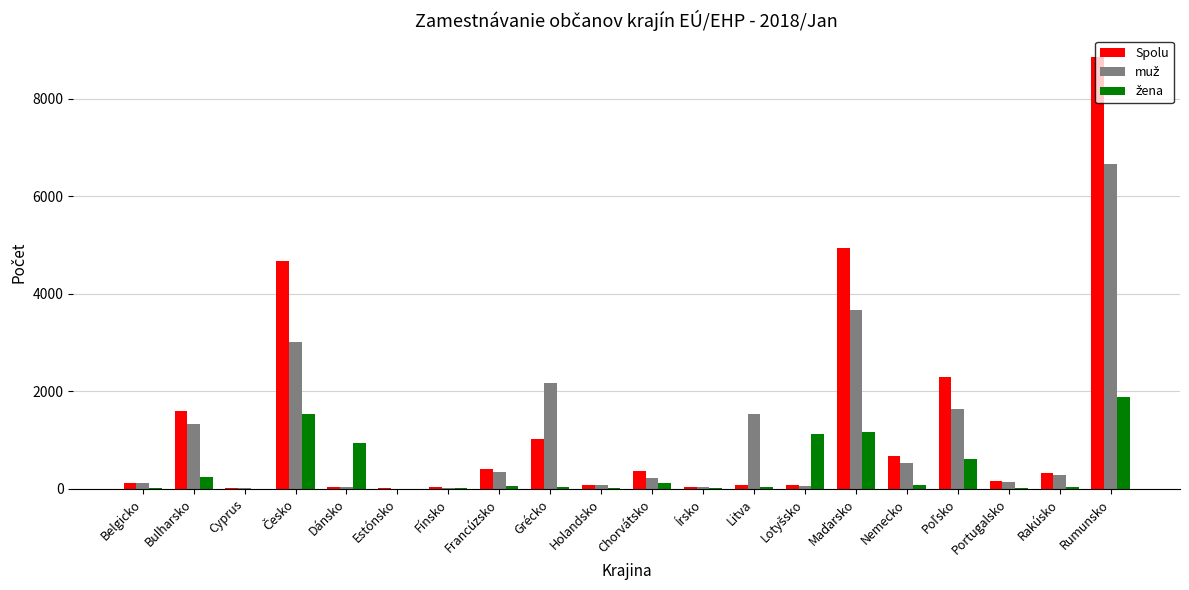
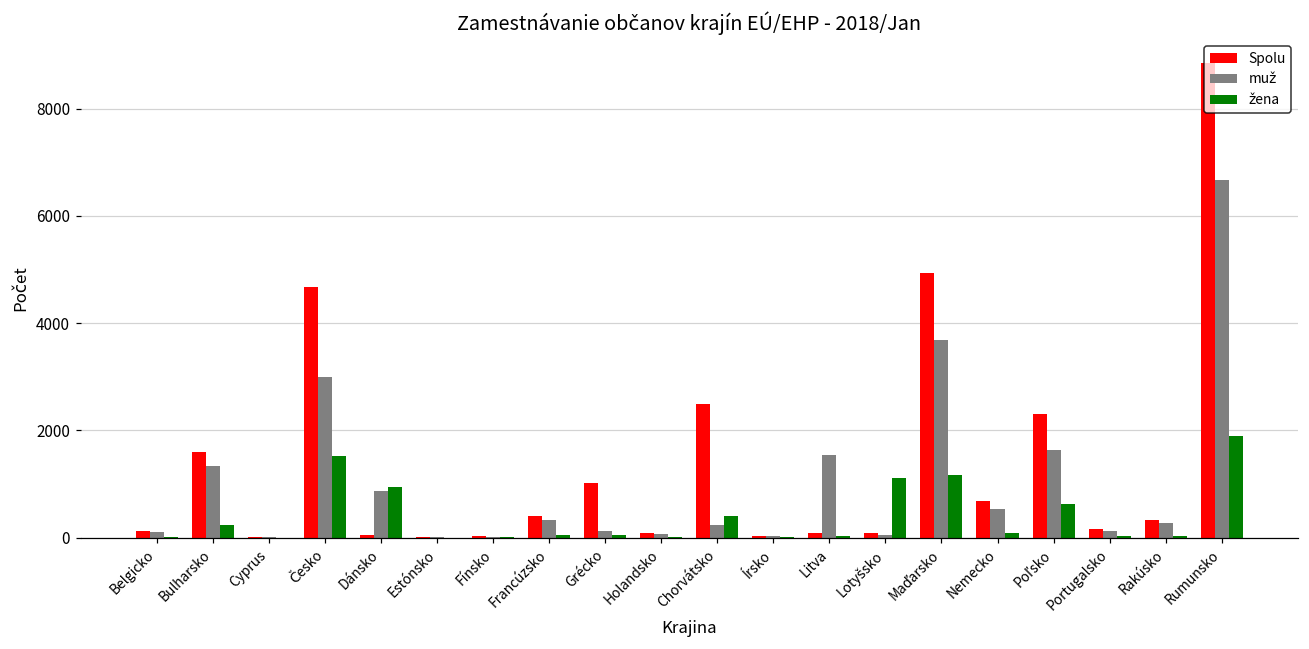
  {
    "Spolu": {
      "Belgicko": 100,
      "Bulharsko": 1600,
      "Česko": 4700,
      "Francúzsko": 400,
      "Grécko": 1000,
      "Holandsko": 100,
-     "Chorvátsko": 400,
+     "Chorvátsko": 2500,
      "Litva": 100,
      "Lotyšsko": 100,
      "Maďarsko": 4900,
      "Nemecko": 700,
      "Poľsko": 2300,
      "Portugalsko": 200,
      "Rakúsko": 300
    },
    "muž": {
      "Belgicko": 100,
      "Bulharsko": 1300,
      "Česko": 3000,
-     "Dánsko": 0,
+     "Dánsko": 900,
      "Francúzsko": 300,
-     "Grécko": 2200,
+     "Grécko": 100,
      "Holandsko": 100,
      "Chorvátsko": 200,
      "Litva": 1500,
      "Lotyšsko": 100,
      "Maďarsko": 3700,
      "Nemecko": 500,
      "Poľsko": 1600,
      "Portugalsko": 100,
      "Rakúsko": 300,
      "Rumunsko": 6700
    },
    "žena": {
      "Bulharsko": 200,
      "Česko": 1500,
      "Dánsko": 900,
      "Francúzsko": 100,
-     "Chorvátsko": 100,
+     "Chorvátsko": 400,
      "Lotyšsko": 1100,
      "Maďarsko": 1200,
      "Nemecko": 100,
      "Poľsko": 600,
      "Rumunsko": 1900
    }
  }
